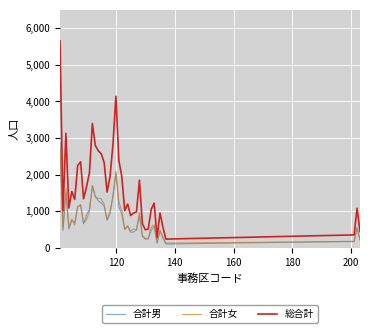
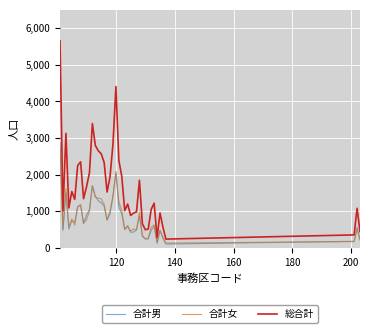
  {
    "総合計": {
-     "120": "4,100"
+     "120": "4,400"
    }
  }
